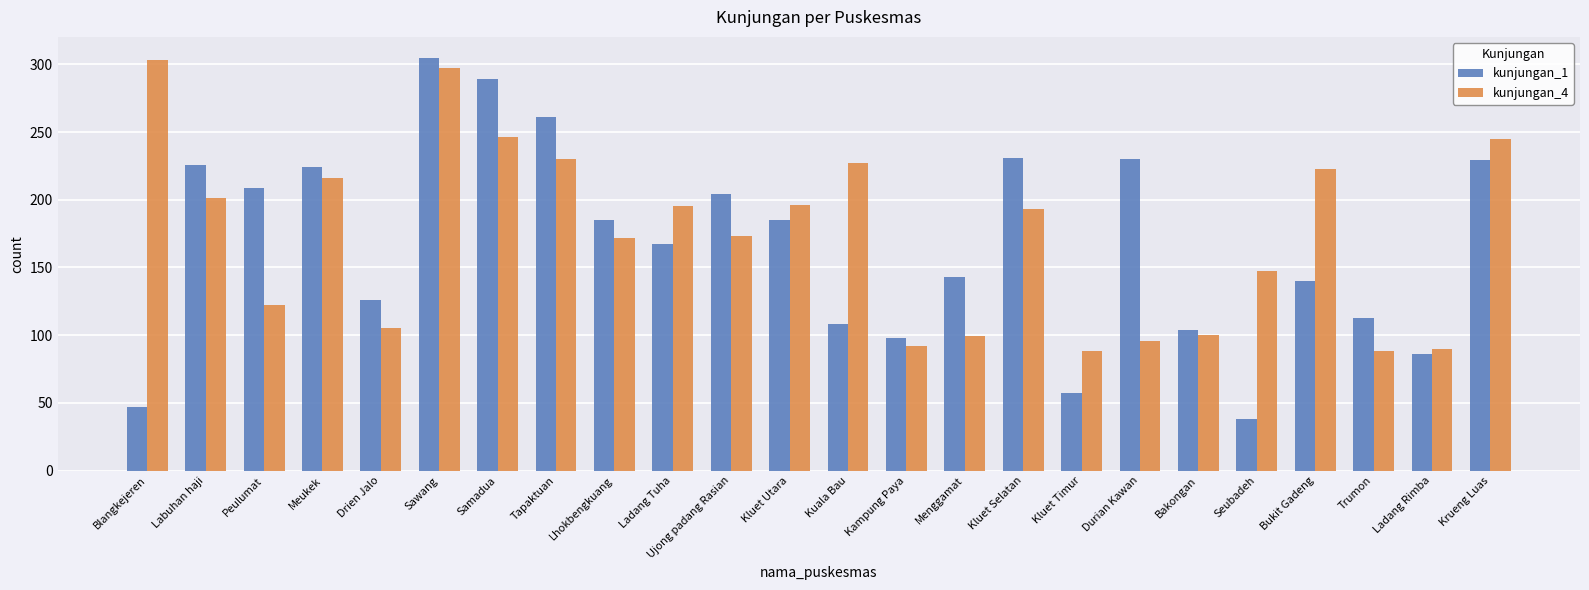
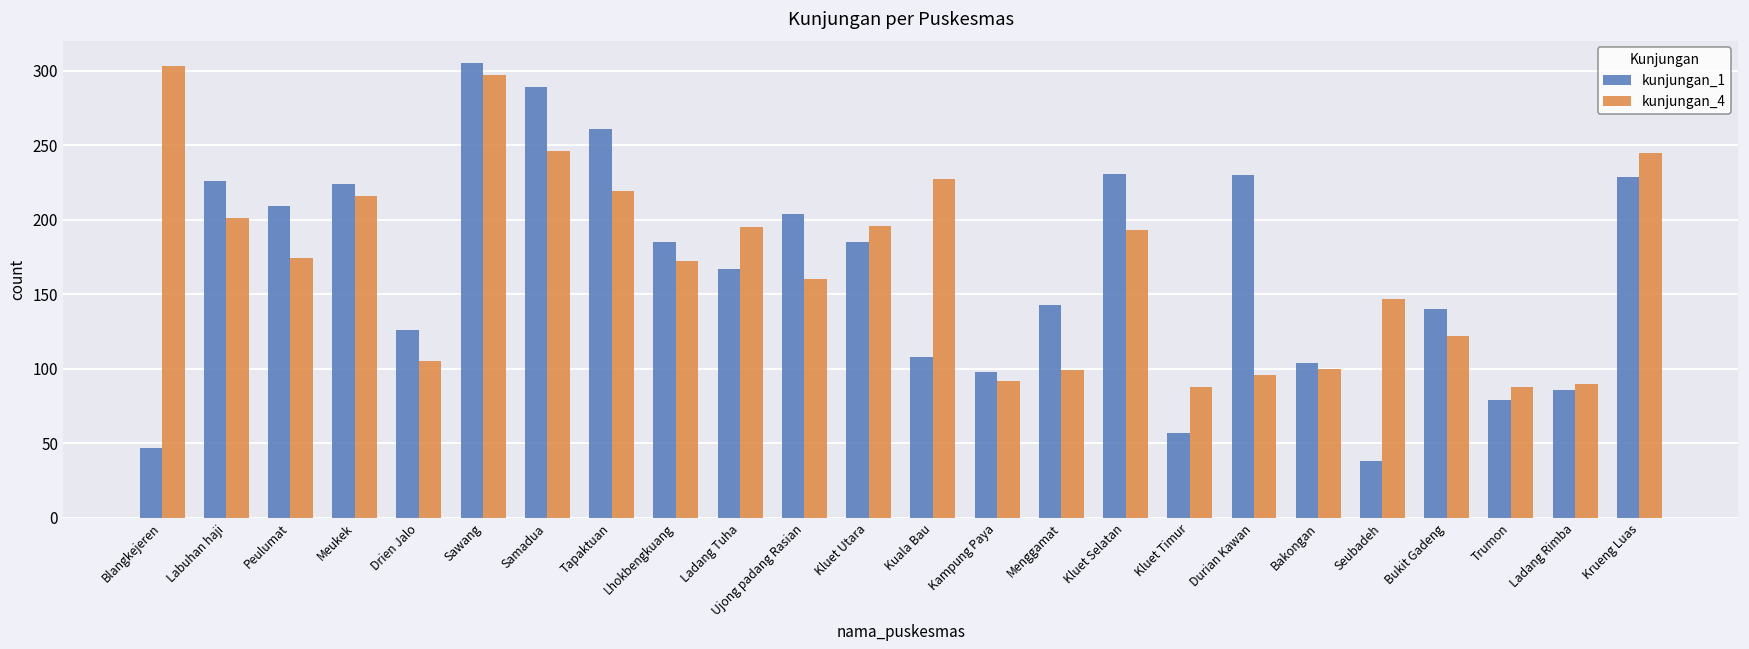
  {
    "kunjungan_1": {
      "Blangkejeren": 47,
      "Labuhan haji": 226,
      "Peulumat": 209,
      "Meukek": 224,
      "Drien Jalo": 126,
      "Sawang": 305,
      "Samadua": 289,
      "Tapaktuan": 261,
      "Lhokbengkuang": 185,
      "Ladang Tuha": 167,
      "Ujong padang Rasian": 204,
      "Kluet Utara": 185,
      "Kuala Bau": 108,
      "Kampung Paya": 98,
      "Menggamat": 143,
      "Kluet Selatan": 231,
      "Kluet Timur": 57,
      "Durian Kawan": 230,
      "Bakongan": 104,
      "Seubadeh": 38,
      "Bukit Gadeng": 140,
-     "Trumon": 113,
+     "Trumon": 79,
      "Ladang Rimba": 86,
      "Krueng Luas": 229
    },
    "kunjungan_4": {
      "Blangkejeren": 303,
      "Labuhan haji": 201,
-     "Peulumat": 122,
+     "Peulumat": 174,
      "Meukek": 216,
      "Drien Jalo": 105,
      "Sawang": 297,
      "Samadua": 246,
-     "Tapaktuan": 230,
+     "Tapaktuan": 219,
      "Lhokbengkuang": 172,
      "Ladang Tuha": 195,
-     "Ujong padang Rasian": 173,
+     "Ujong padang Rasian": 160,
      "Kluet Utara": 196,
      "Kuala Bau": 227,
      "Kampung Paya": 92,
      "Menggamat": 99,
      "Kluet Selatan": 193,
      "Kluet Timur": 88,
      "Durian Kawan": 96,
      "Bakongan": 100,
      "Seubadeh": 147,
-     "Bukit Gadeng": 223,
+     "Bukit Gadeng": 122,
      "Trumon": 88,
      "Ladang Rimba": 90,
      "Krueng Luas": 245
    }
  }
